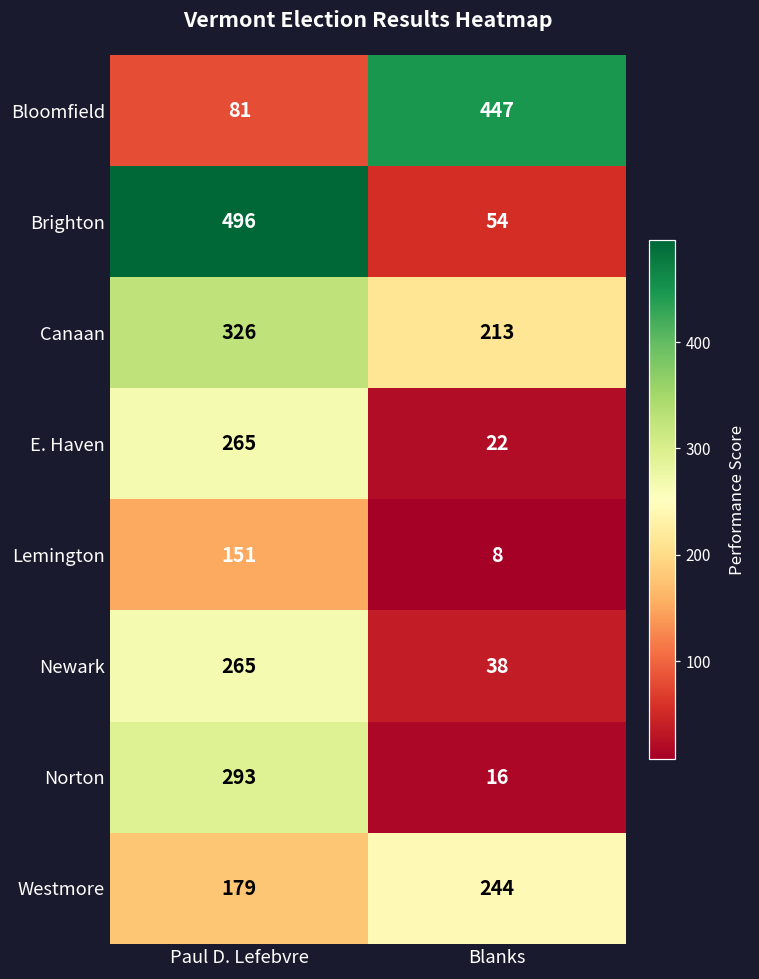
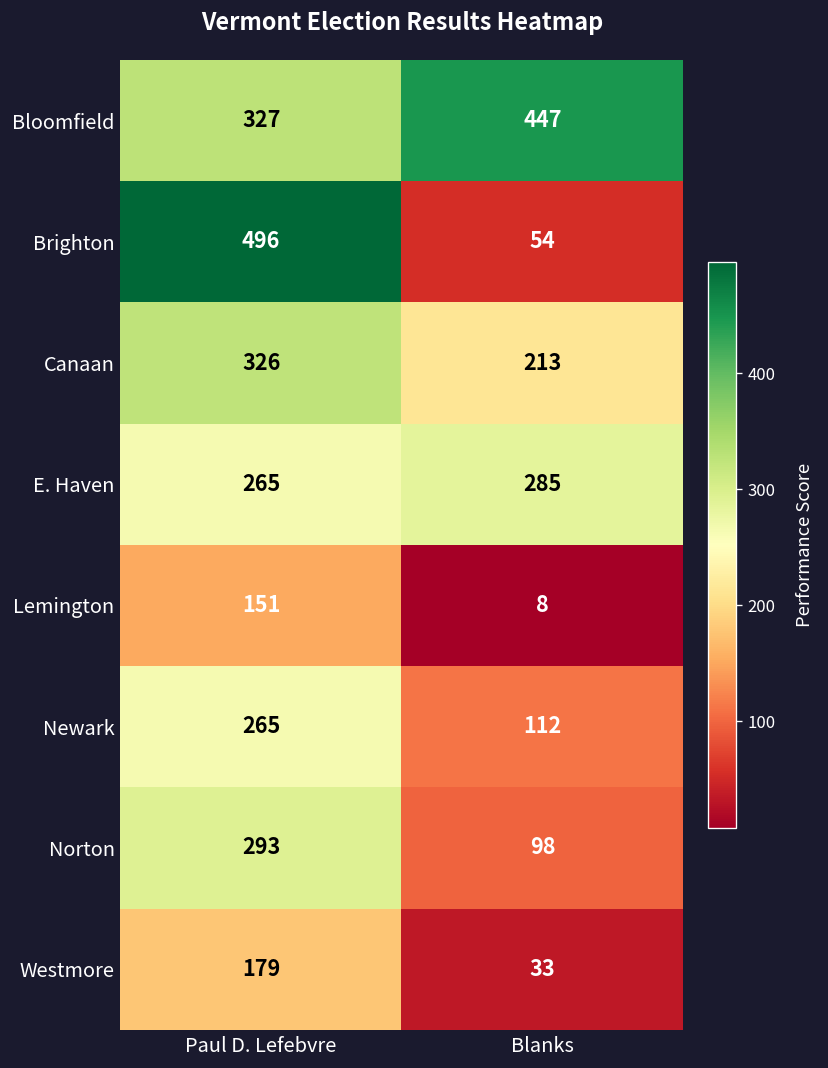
  {
    "Bloomfield": {
-     "Paul D. Lefebvre": 81,
+     "Paul D. Lefebvre": 327,
      "Blanks": 447
    },
    "Brighton": {
      "Paul D. Lefebvre": 496,
      "Blanks": 54
    },
    "Canaan": {
      "Paul D. Lefebvre": 326,
      "Blanks": 213
    },
    "E. Haven": {
      "Paul D. Lefebvre": 265,
-     "Blanks": 22
+     "Blanks": 285
    },
    "Lemington": {
      "Paul D. Lefebvre": 151,
      "Blanks": 8
    },
    "Newark": {
      "Paul D. Lefebvre": 265,
-     "Blanks": 38
+     "Blanks": 112
    },
    "Norton": {
      "Paul D. Lefebvre": 293,
-     "Blanks": 16
+     "Blanks": 98
    },
    "Westmore": {
      "Paul D. Lefebvre": 179,
-     "Blanks": 244
+     "Blanks": 33
    }
  }
